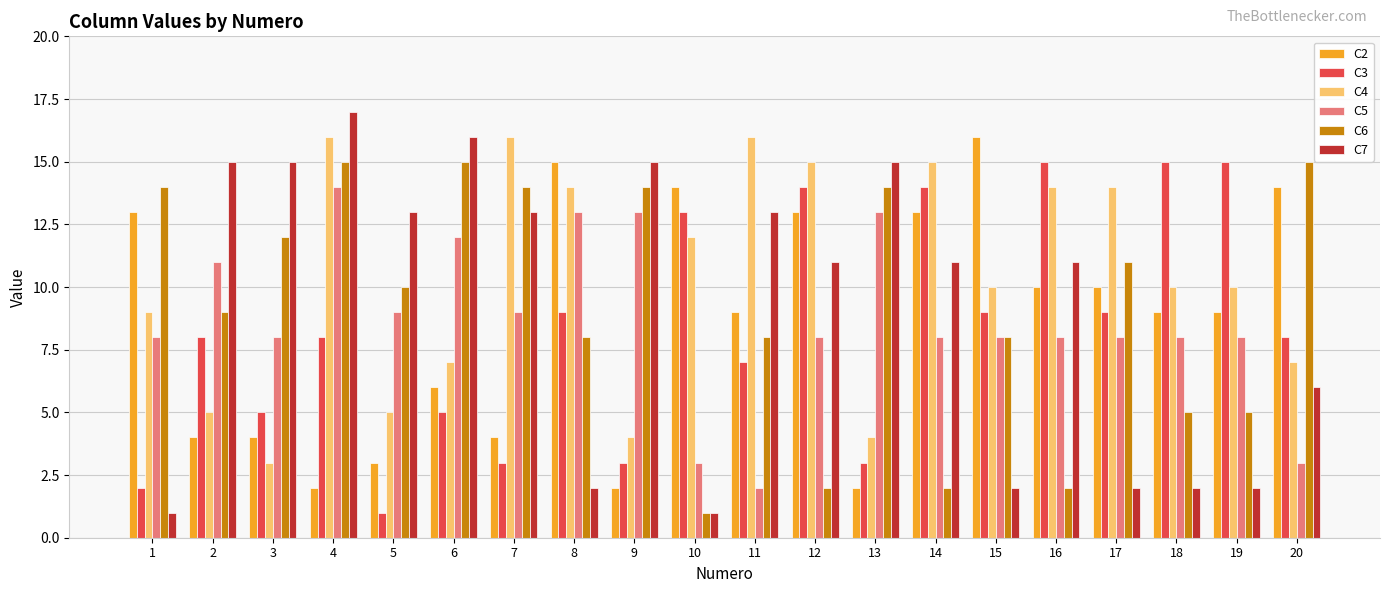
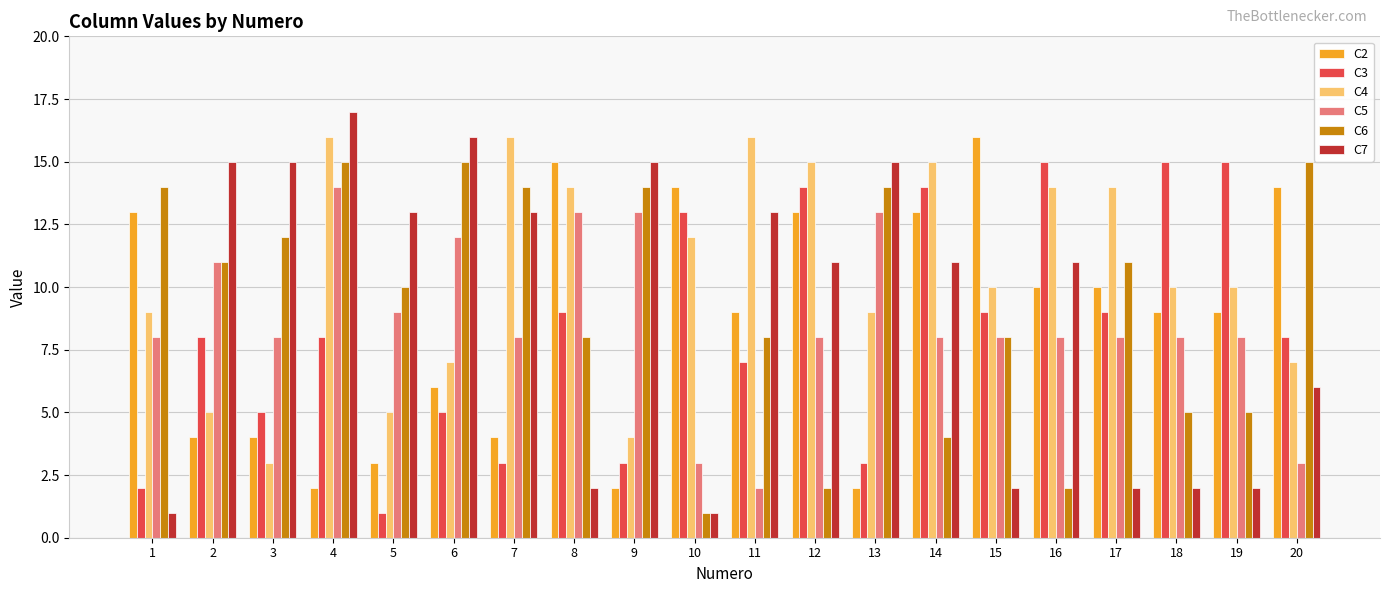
  {
    "C2": {
      "1": 13,
      "2": 4,
      "3": 4,
      "4": 2,
      "5": 3,
      "6": 6,
      "7": 4,
      "8": 15,
      "9": 2,
      "10": 14,
      "11": 9,
      "12": 13,
      "13": 2,
      "14": 13,
      "15": 16,
      "16": 10,
      "17": 10,
      "18": 9,
      "19": 9,
      "20": 14
    },
    "C4": {
      "1": 9,
      "2": 5,
      "3": 3,
      "4": 16,
      "5": 5,
      "6": 7,
      "7": 16,
      "8": 14,
      "9": 4,
      "10": 12,
      "11": 16,
      "12": 15,
-     "13": 4,
+     "13": 9,
      "14": 15,
      "15": 10,
      "16": 14,
      "17": 14,
      "18": 10,
      "19": 10,
      "20": 7
    },
    "C5": {
      "1": 8,
      "2": 11,
      "3": 8,
      "4": 14,
      "5": 9,
      "6": 12,
-     "7": 9,
+     "7": 8,
      "8": 13,
      "9": 13,
      "10": 3,
      "11": 2,
      "12": 8,
      "13": 13,
      "14": 8,
      "15": 8,
      "16": 8,
      "17": 8,
      "18": 8,
      "19": 8,
      "20": 3
    },
    "C6": {
      "1": 14,
-     "2": 9,
+     "2": 11,
      "3": 12,
      "4": 15,
      "5": 10,
      "6": 15,
      "7": 14,
      "8": 8,
      "9": 14,
      "10": 1,
      "11": 8,
      "12": 2,
      "13": 14,
-     "14": 2,
+     "14": 4,
      "15": 8,
      "16": 2,
      "17": 11,
      "18": 5,
      "19": 5,
      "20": 15
    }
  }
